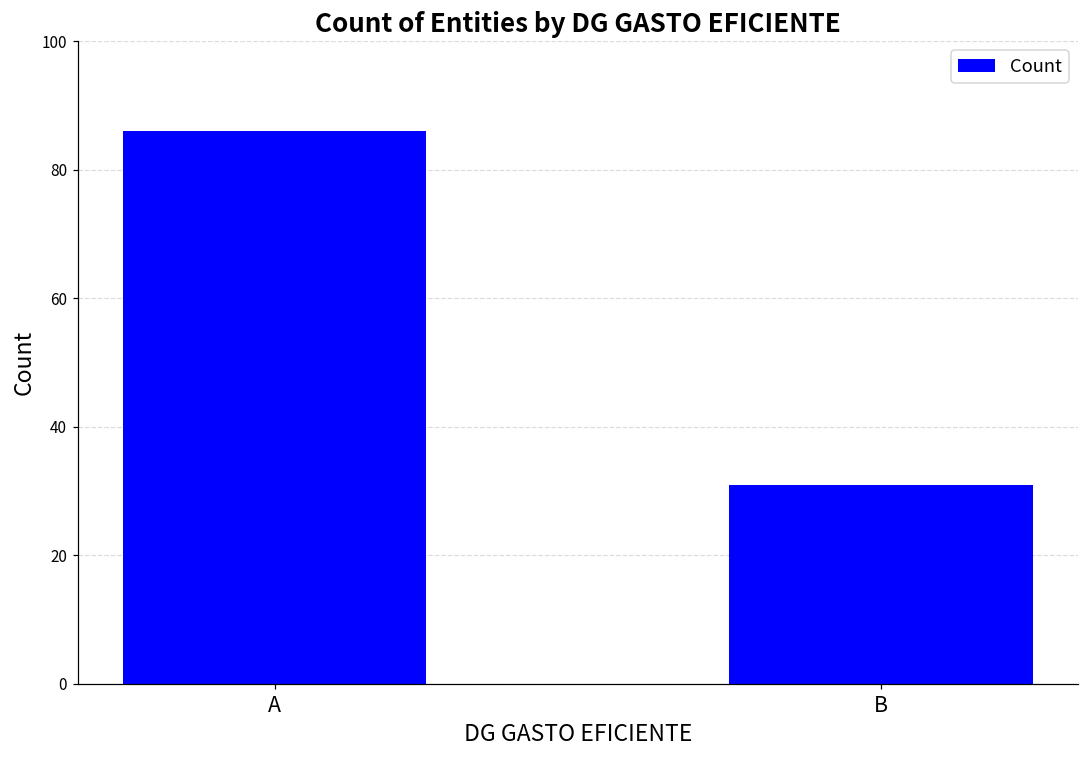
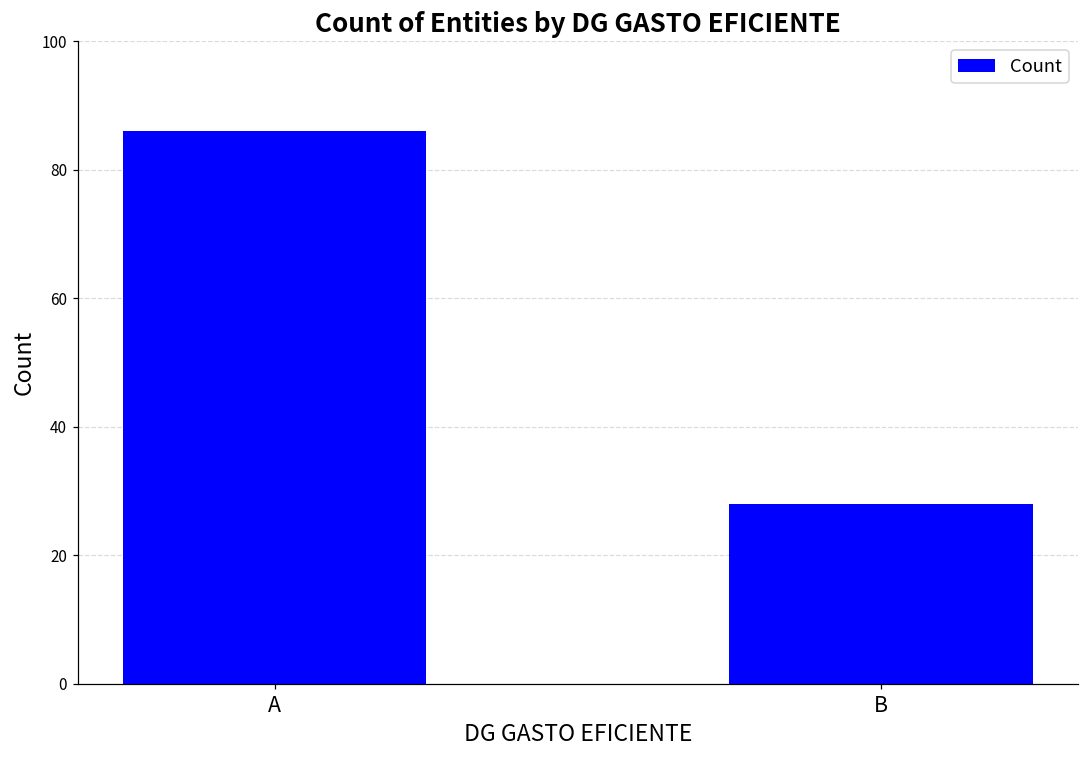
  {
    "A": 86,
-   "B": 31
+   "B": 28
  }
